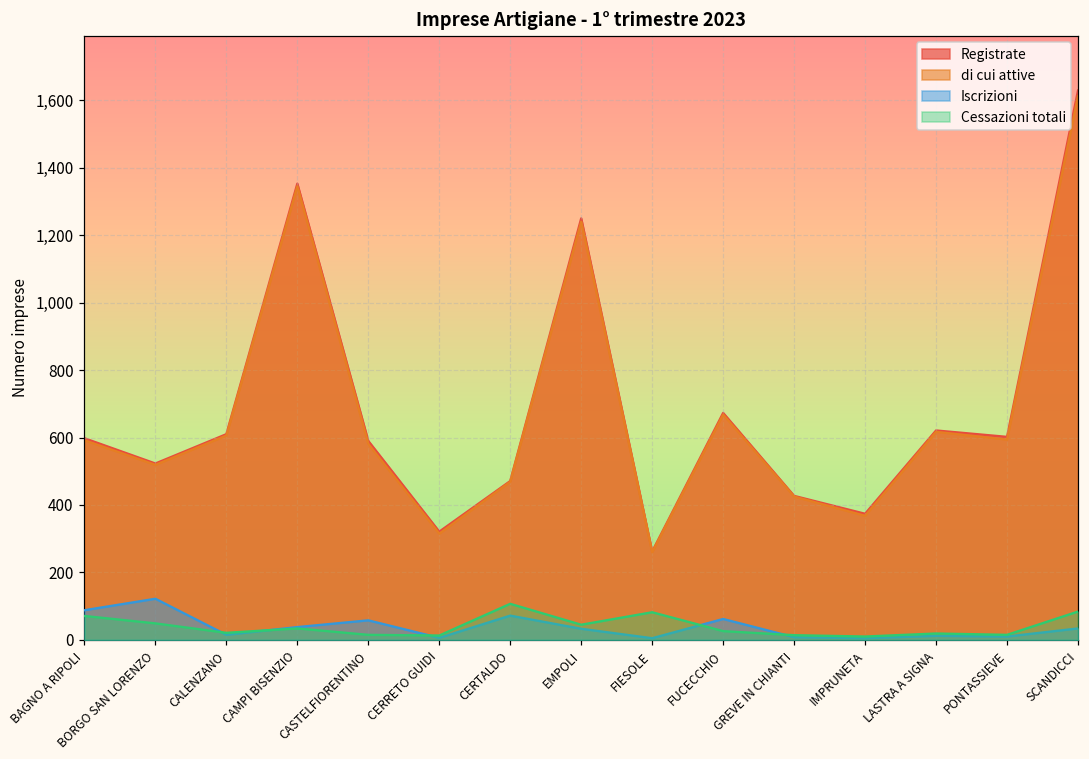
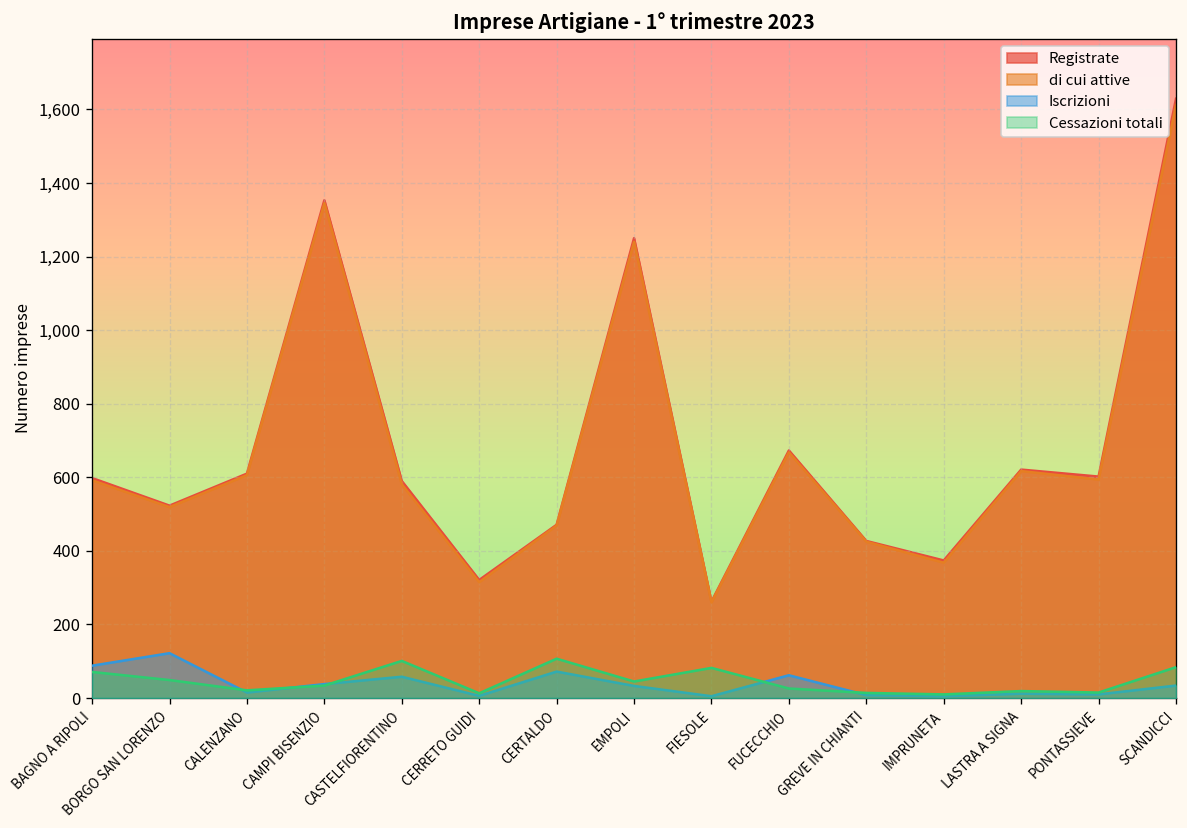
  {
    "Iscrizioni": {
      "BAGNO A RIPOLI": 90,
      "BORGO SAN LORENZO": 120,
      "CASTELFIORENTINO": 60,
      "CERTALDO": 70,
      "EMPOLI": 30,
      "FIESOLE": 10,
      "FUCECCHIO": 60,
      "SCANDICCI": 30
    },
    "Cessazioni totali": {
      "BAGNO A RIPOLI": 70,
      "BORGO SAN LORENZO": 50,
-     "CASTELFIORENTINO": 20,
+     "CASTELFIORENTINO": 100,
      "CERTALDO": 110,
      "EMPOLI": 50,
      "FIESOLE": 80,
      "FUCECCHIO": 30,
      "SCANDICCI": 80
    }
  }
